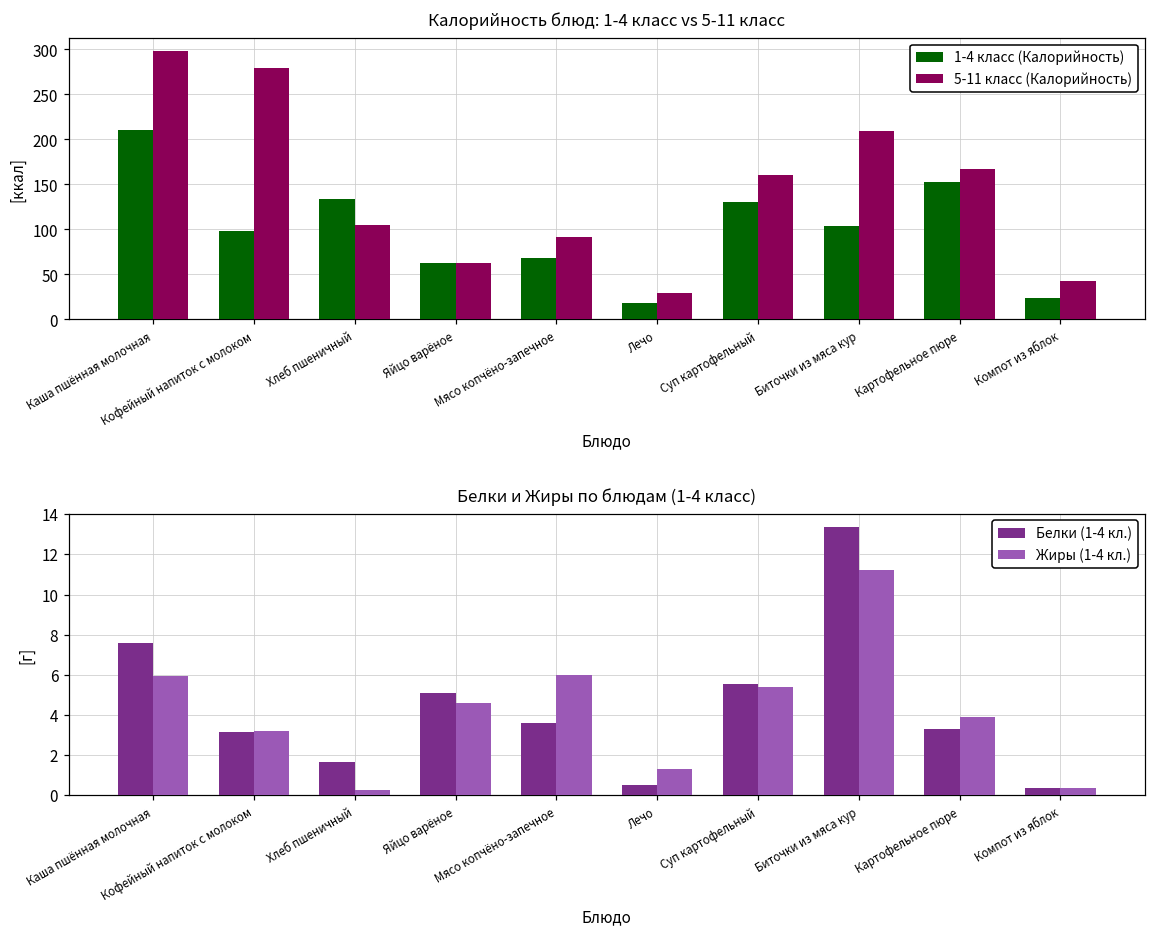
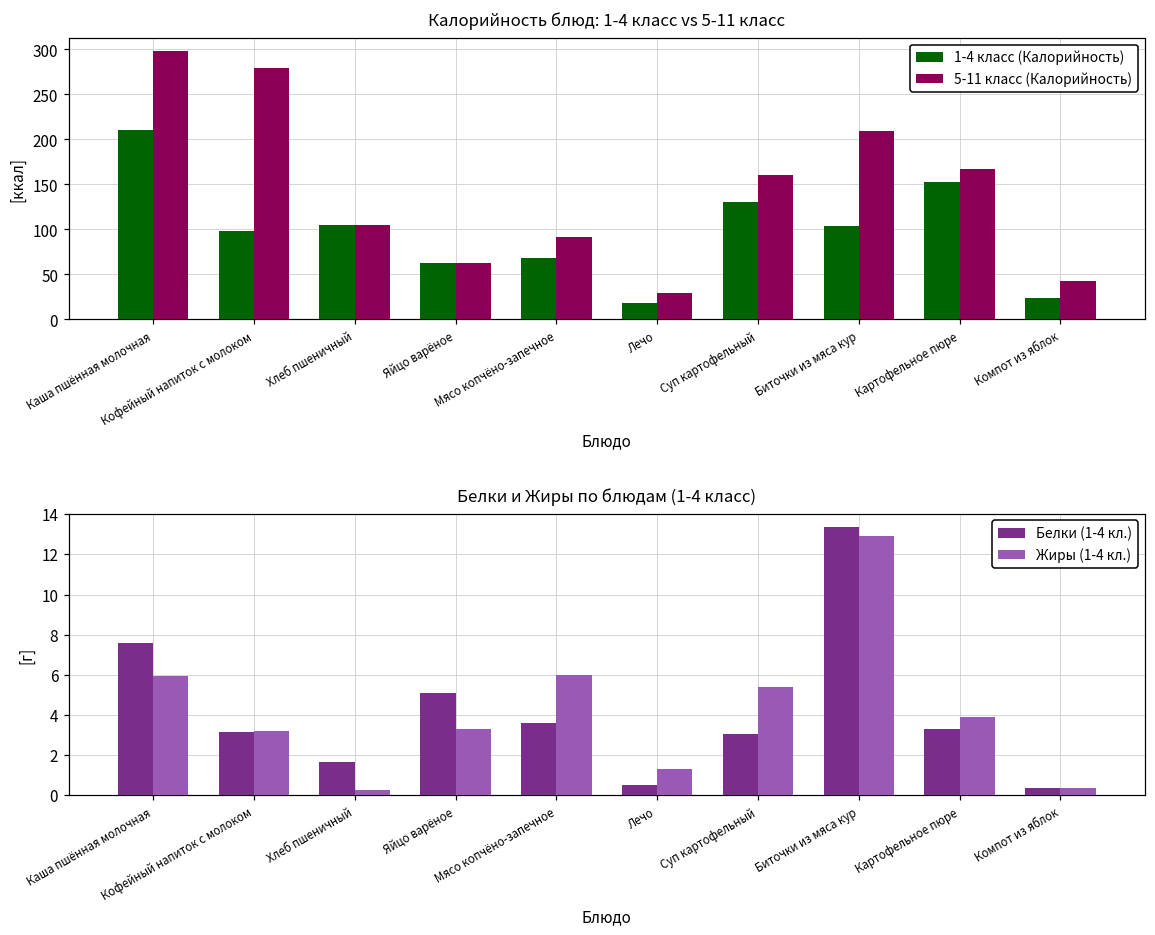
  {
    "Калорийность блюд: 1-4 класс vs 5-11 класс": {
      "1-4 класс (Калорийность)": {
        "Каша пшённая молочная": 210,
        "Кофейный напиток с молоком": 100,
-       "Хлеб пшеничный": 130,
+       "Хлеб пшеничный": 100,
        "Яйцо варёное": 60,
        "Мясо копчёно-запечное": 70,
        "Лечо": 20,
        "Суп картофельный": 130,
        "Биточки из мяса кур": 100,
        "Картофельное пюре": 150,
        "Компот из яблок": 20
      },
      "5-11 класс (Калорийность)": {
        "Каша пшённая молочная": 300,
        "Кофейный напиток с молоком": 280,
        "Хлеб пшеничный": 100,
        "Яйцо варёное": 60,
        "Мясо копчёно-запечное": 90,
        "Лечо": 30,
        "Суп картофельный": 160,
        "Биточки из мяса кур": 210,
        "Картофельное пюре": 170,
        "Компот из яблок": 40
      }
    },
    "Белки и Жиры по блюдам (1-4 класс)": {
      "Белки (1-4 кл.)": {
        "Каша пшённая молочная": 7.6,
        "Кофейный напиток с молоком": 3.1,
        "Хлеб пшеничный": 1.6,
        "Яйцо варёное": 5.1,
        "Мясо копчёно-запечное": 3.6,
        "Лечо": 0.5,
-       "Суп картофельный": 5.6,
+       "Суп картофельный": 3.0,
        "Биточки из мяса кур": 13.4,
        "Картофельное пюре": 3.3,
        "Компот из яблок": 0.4
      },
      "Жиры (1-4 кл.)": {
        "Каша пшённая молочная": 5.9,
        "Кофейный напиток с молоком": 3.2,
        "Хлеб пшеничный": 0.3,
-       "Яйцо варёное": 4.6,
+       "Яйцо варёное": 3.3,
        "Мясо копчёно-запечное": 6.0,
        "Лечо": 1.3,
        "Суп картофельный": 5.4,
-       "Биточки из мяса кур": 11.2,
+       "Биточки из мяса кур": 12.9,
        "Картофельное пюре": 3.9,
        "Компот из яблок": 0.4
      }
    }
  }
